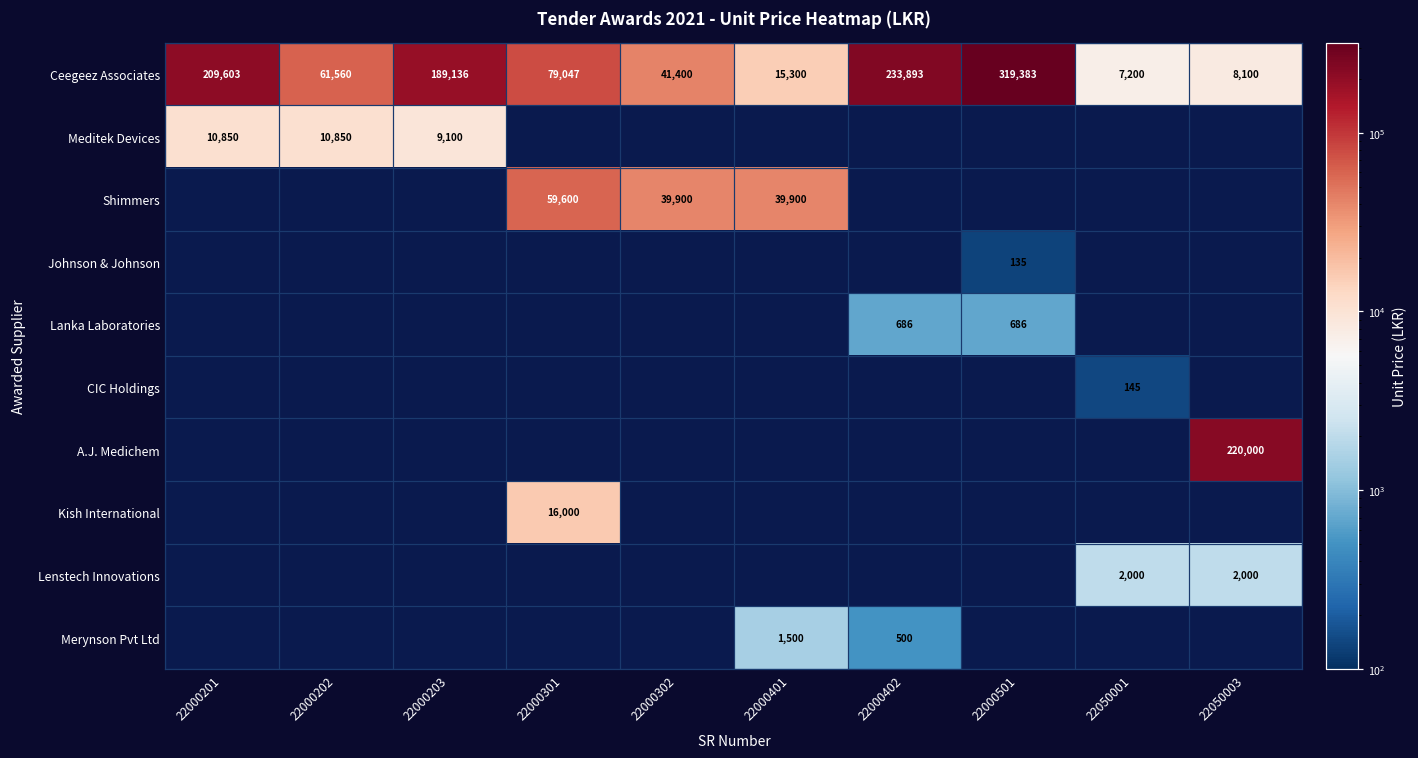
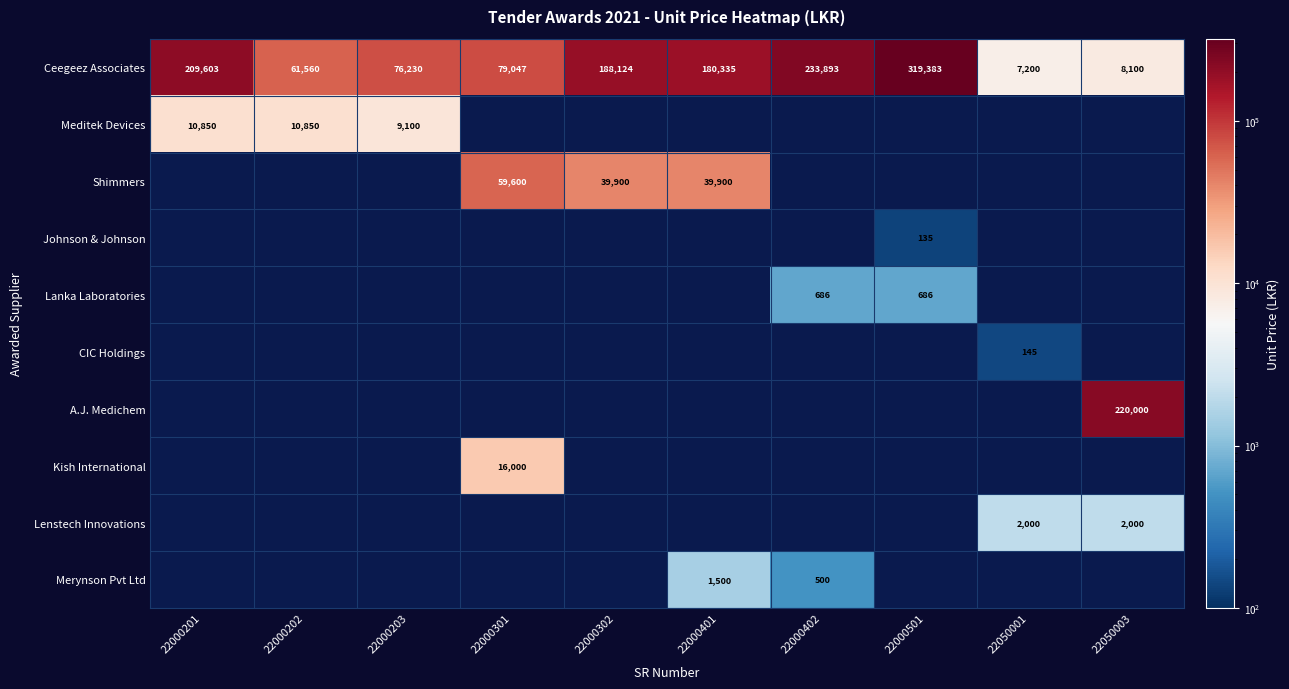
  {
    "Ceegeez Associates": {
      "22000201": "209,603",
      "22000202": "61,560",
-     "22000203": "189,136",
+     "22000203": "76,230",
      "22000301": "79,047",
-     "22000302": "41,400",
-     "22000401": "15,300",
+     "22000302": "188,124",
+     "22000401": "180,335",
      "22000402": "233,893",
      "22000501": "319,383",
      "22050001": "7,200",
      "22050003": "8,100"
    },
    "Meditek Devices": {
      "22000201": "10,850",
      "22000202": "10,850",
      "22000203": "9,100"
    },
    "Shimmers": {
      "22000301": "59,600",
      "22000302": "39,900",
      "22000401": "39,900"
    },
    "Johnson & Johnson": {
      "22000501": "135"
    },
    "Lanka Laboratories": {
      "22000402": "686",
      "22000501": "686"
    },
    "CIC Holdings": {
      "22050001": "145"
    },
    "A.J. Medichem": {
      "22050003": "220,000"
    },
    "Kish International": {
      "22000301": "16,000"
    },
    "Lenstech Innovations": {
      "22050001": "2,000",
      "22050003": "2,000"
    },
    "Merynson Pvt Ltd": {
      "22000401": "1,500",
      "22000402": "500"
    }
  }
